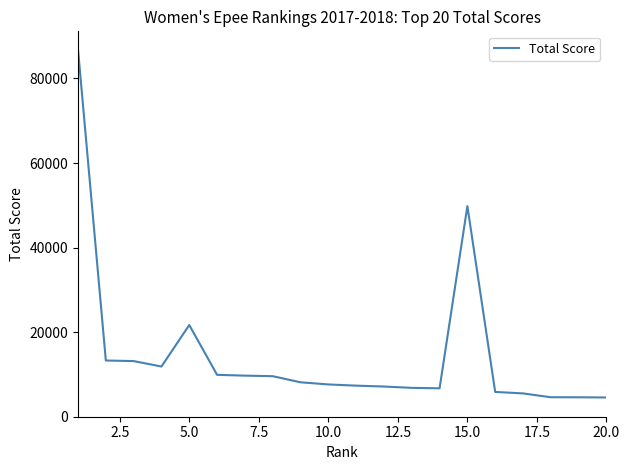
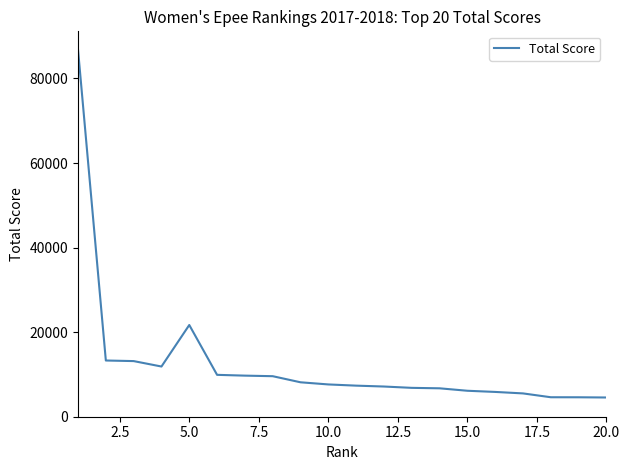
  {
    "5.0": 22000,
    "10.0": 8000,
-   "15.0": 50000,
+   "15.0": 6000,
    "20.0": 5000
  }
